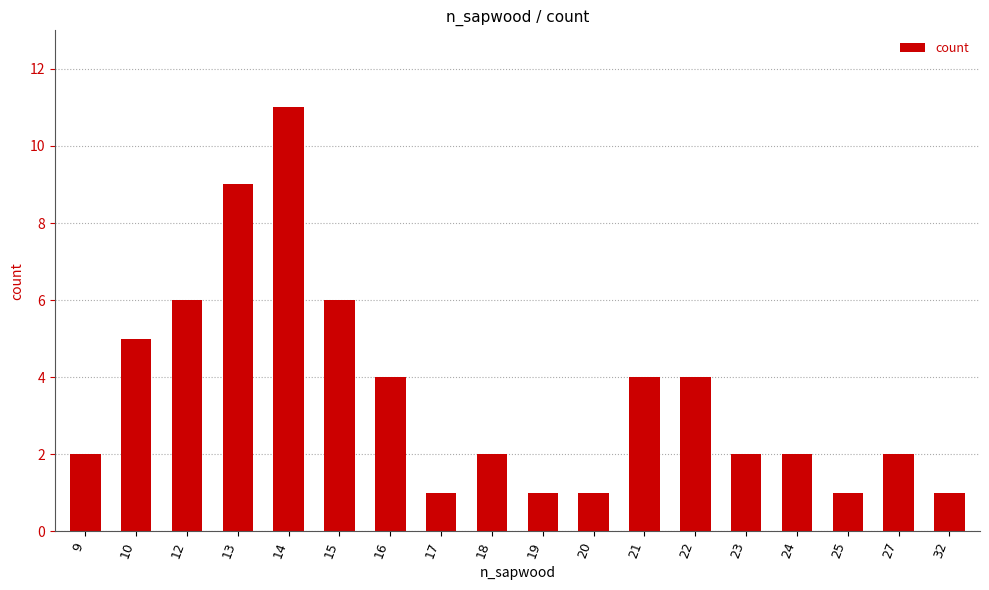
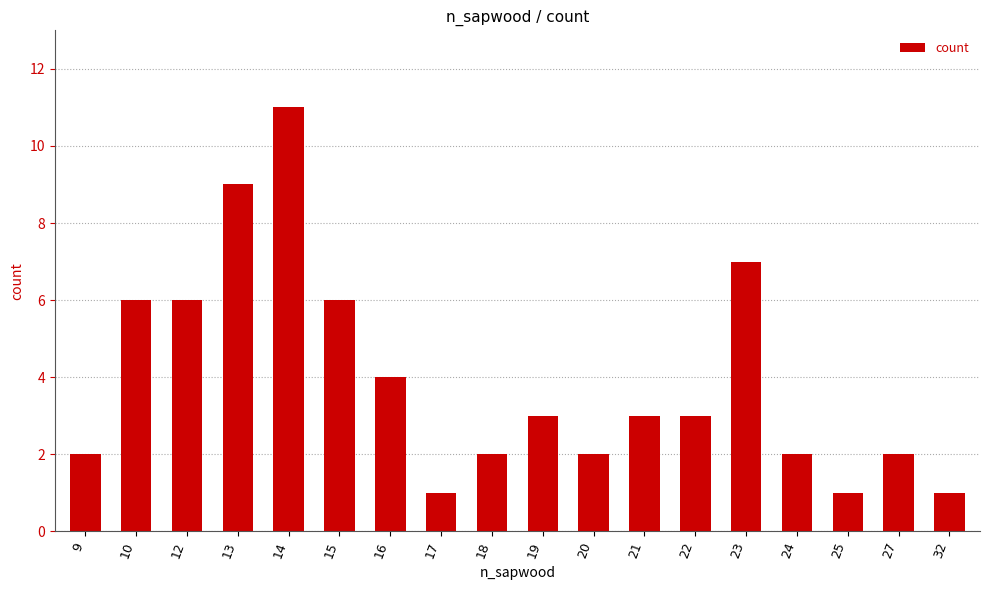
  {
    "9": 2,
-   "10": 5,
+   "10": 6,
    "12": 6,
    "13": 9,
    "14": 11,
    "15": 6,
    "16": 4,
    "17": 1,
    "18": 2,
-   "19": 1,
-   "20": 1,
-   "21": 4,
-   "22": 4,
-   "23": 2,
+   "19": 3,
+   "20": 2,
+   "21": 3,
+   "22": 3,
+   "23": 7,
    "24": 2,
    "25": 1,
    "27": 2,
    "32": 1
  }
